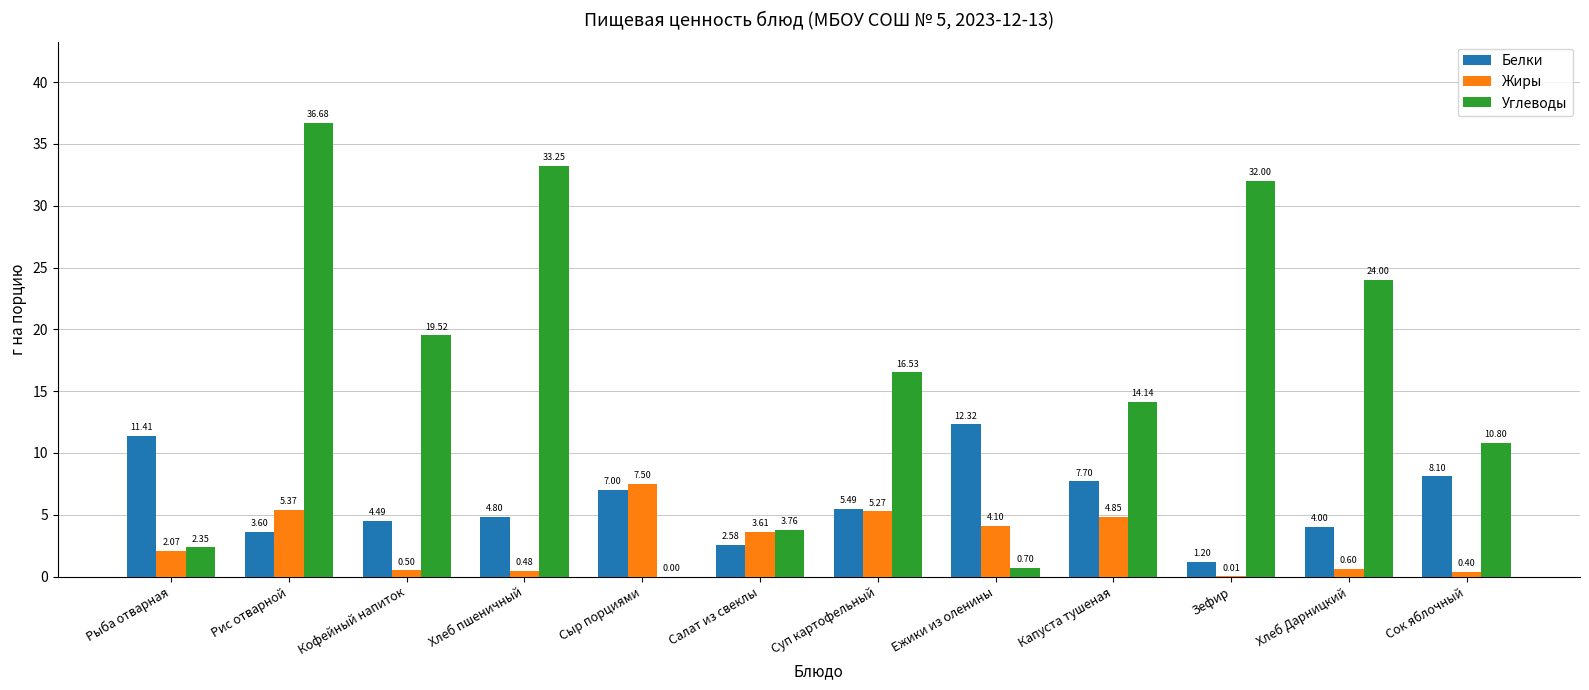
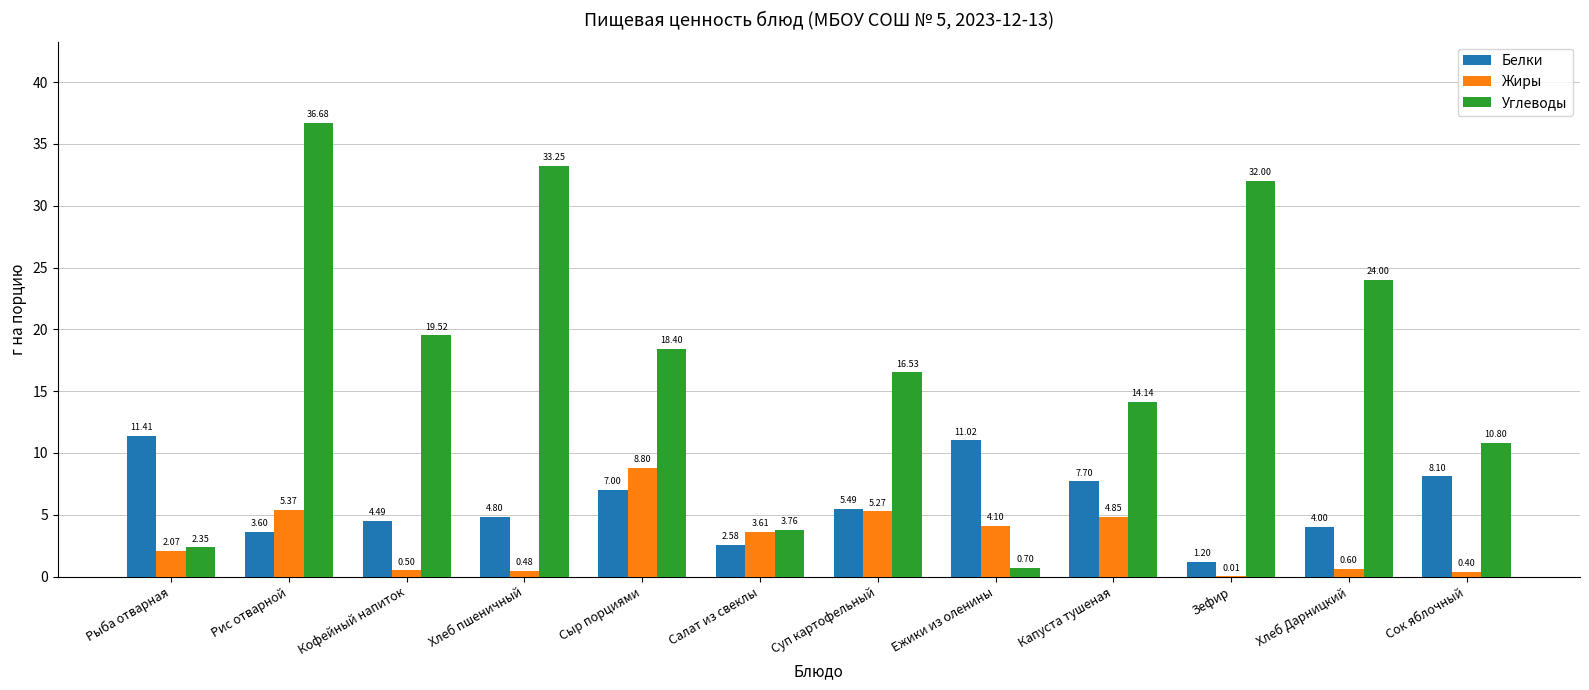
  {
    "Белки": {
      "Рыба отварная": 11.41,
      "Рис отварной": 3.60,
      "Кофейный напиток": 4.49,
      "Хлеб пшеничный": 4.80,
      "Сыр порциями": 7.00,
      "Салат из свеклы": 2.58,
      "Суп картофельный": 5.49,
-     "Ежики из оленины": 12.32,
+     "Ежики из оленины": 11.02,
      "Капуста тушеная": 7.70,
      "Зефир": 1.20,
      "Хлеб Дарницкий": 4.00,
      "Сок яблочный": 8.10
    },
    "Жиры": {
      "Рыба отварная": 2.07,
      "Рис отварной": 5.37,
      "Кофейный напиток": 0.50,
      "Хлеб пшеничный": 0.48,
-     "Сыр порциями": 7.50,
+     "Сыр порциями": 8.80,
      "Салат из свеклы": 3.61,
      "Суп картофельный": 5.27,
      "Ежики из оленины": 4.10,
      "Капуста тушеная": 4.85,
      "Зефир": 0.01,
      "Хлеб Дарницкий": 0.60,
      "Сок яблочный": 0.40
    },
    "Углеводы": {
      "Рыба отварная": 2.35,
      "Рис отварной": 36.68,
      "Кофейный напиток": 19.52,
      "Хлеб пшеничный": 33.25,
-     "Сыр порциями": 0.00,
+     "Сыр порциями": 18.40,
      "Салат из свеклы": 3.76,
      "Суп картофельный": 16.53,
      "Ежики из оленины": 0.70,
      "Капуста тушеная": 14.14,
      "Зефир": 32.00,
      "Хлеб Дарницкий": 24.00,
      "Сок яблочный": 10.80
    }
  }
